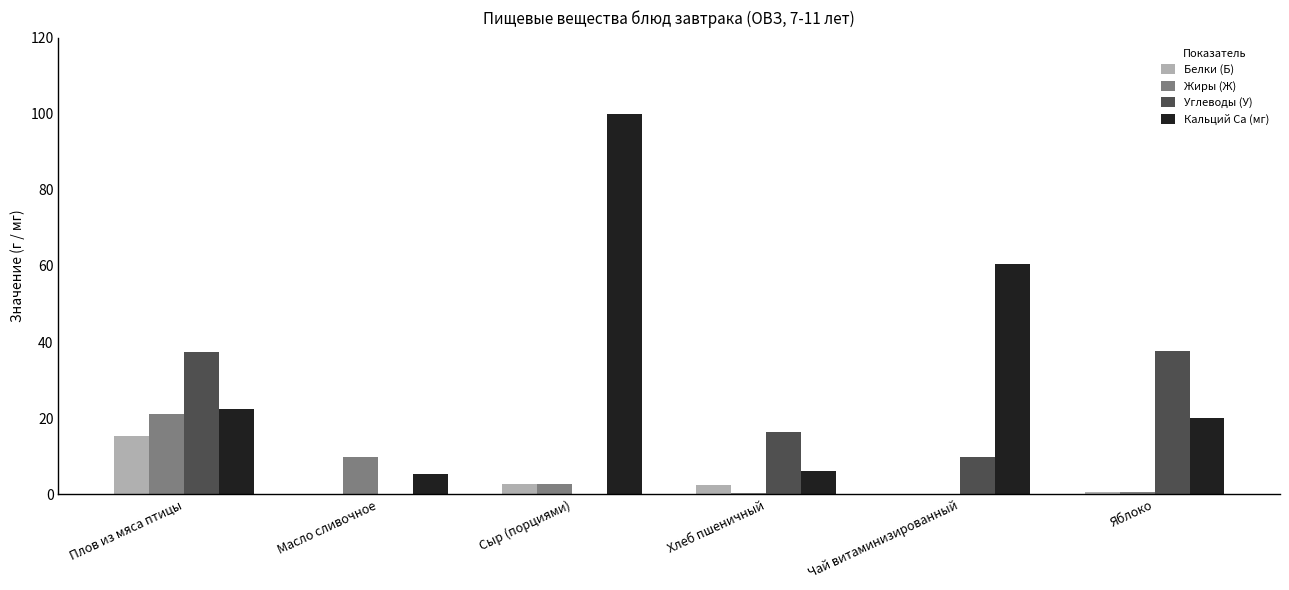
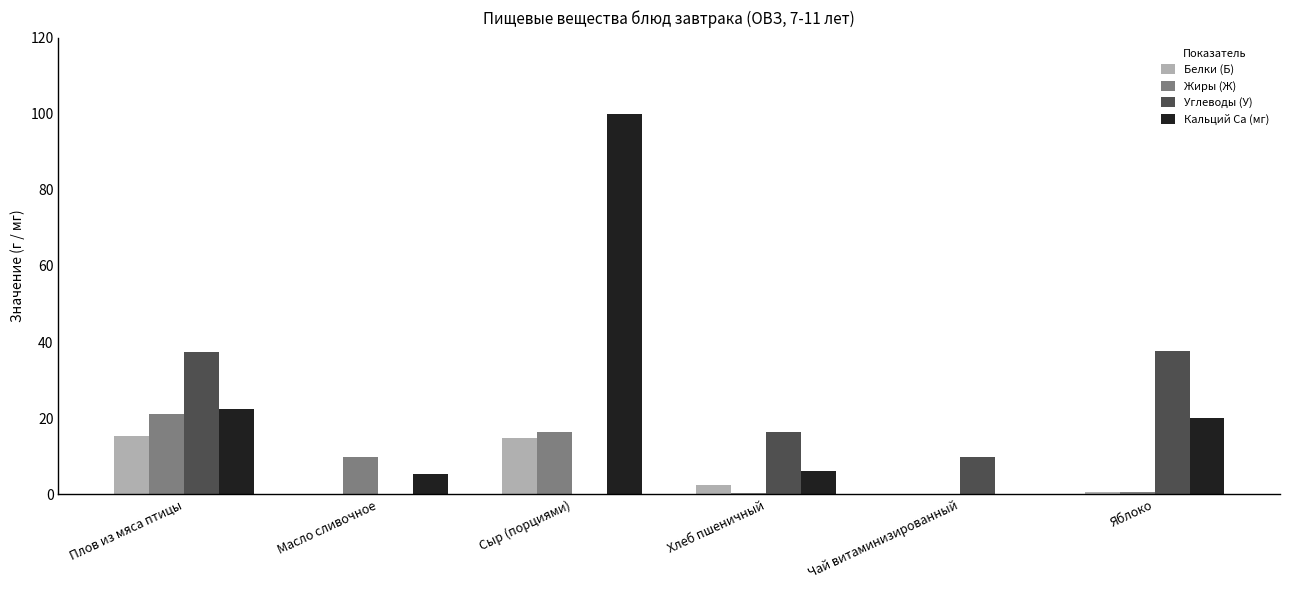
  {
    "Белки (Б)": {
      "Плов из мяса птицы": 15,
-     "Сыр (порциями)": 3,
+     "Сыр (порциями)": 15,
      "Хлеб пшеничный": 2,
      "Чай витаминизированный": 0
    },
    "Жиры (Ж)": {
      "Плов из мяса птицы": 21,
      "Масло сливочное": 10,
-     "Сыр (порциями)": 3,
+     "Сыр (порциями)": 16,
      "Чай витаминизированный": 0
    },
    "Углеводы (У)": {
      "Плов из мяса птицы": 37,
      "Сыр (порциями)": 0,
      "Хлеб пшеничный": 17,
      "Чай витаминизированный": 10,
      "Яблоко": 38
    },
    "Кальций Ca (мг)": {
      "Плов из мяса птицы": 22,
      "Масло сливочное": 5,
      "Сыр (порциями)": 100,
      "Хлеб пшеничный": 6,
-     "Чай витаминизированный": 60,
+     "Чай витаминизированный": 0,
      "Яблоко": 20
    }
  }
